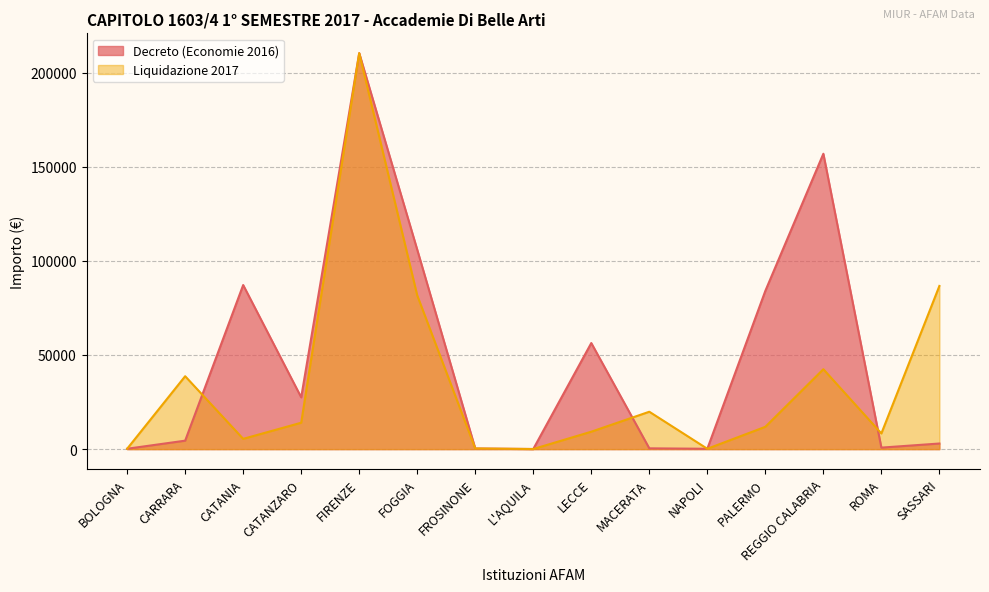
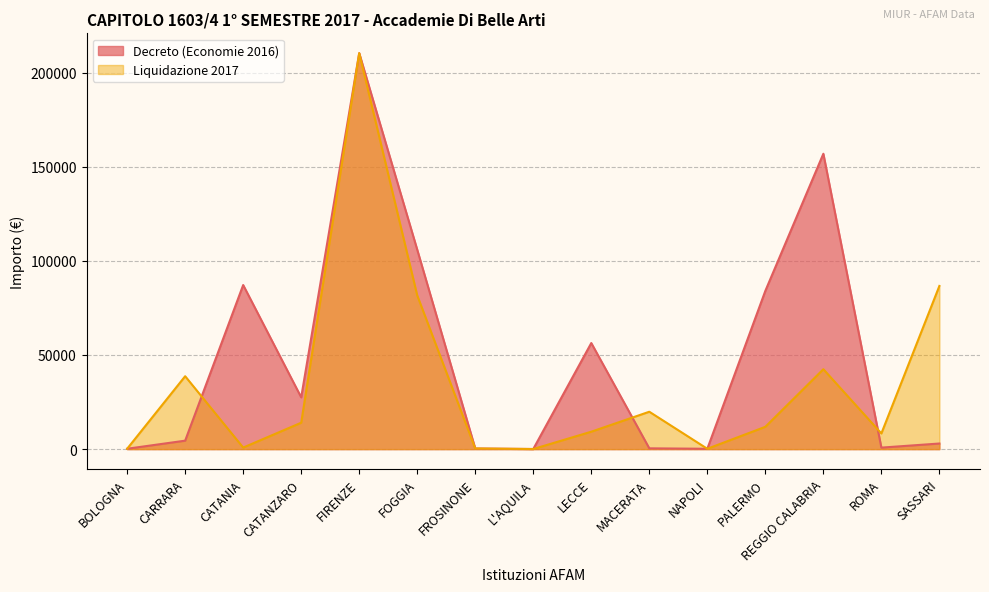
  {
    "Decreto (Economie 2016)": {
      "CARRARA": 4000,
      "CATANIA": 87000,
      "CATANZARO": 28000,
      "FOGGIA": 106000,
      "LECCE": 56000,
      "MACERATA": 0,
      "PALERMO": 84000,
      "REGGIO CALABRIA": 157000,
      "ROMA": 1000,
      "SASSARI": 3000
    },
    "Liquidazione 2017": {
      "CARRARA": 39000,
-     "CATANIA": 5000,
+     "CATANIA": 1000,
      "CATANZARO": 14000,
      "FOGGIA": 82000,
      "LECCE": 9000,
      "MACERATA": 20000,
      "PALERMO": 12000,
      "REGGIO CALABRIA": 42000,
      "ROMA": 8000,
      "SASSARI": 87000
    }
  }
